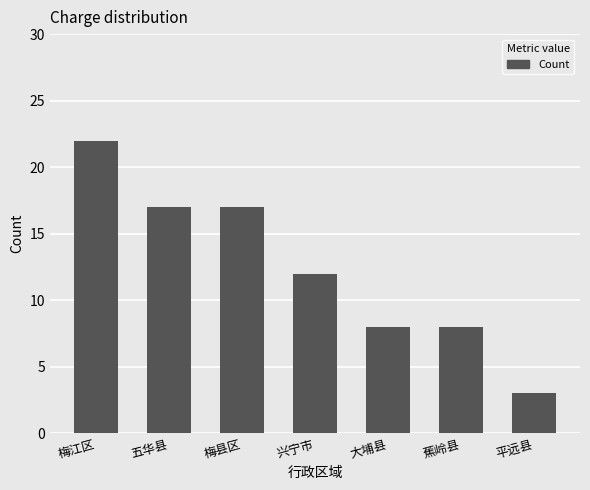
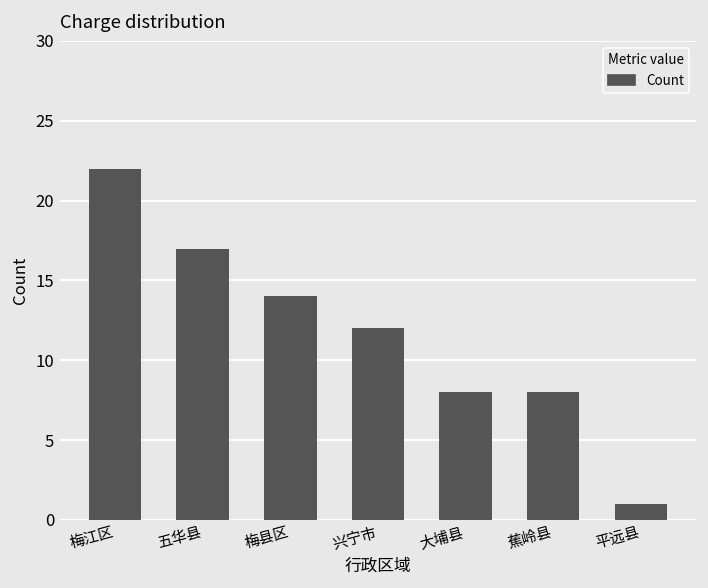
  {
    "梅江区": 22,
    "五华县": 17,
-   "梅县区": 17,
+   "梅县区": 14,
    "兴宁市": 12,
    "大埔县": 8,
    "蕉岭县": 8,
-   "平远县": 3
+   "平远县": 1
  }
